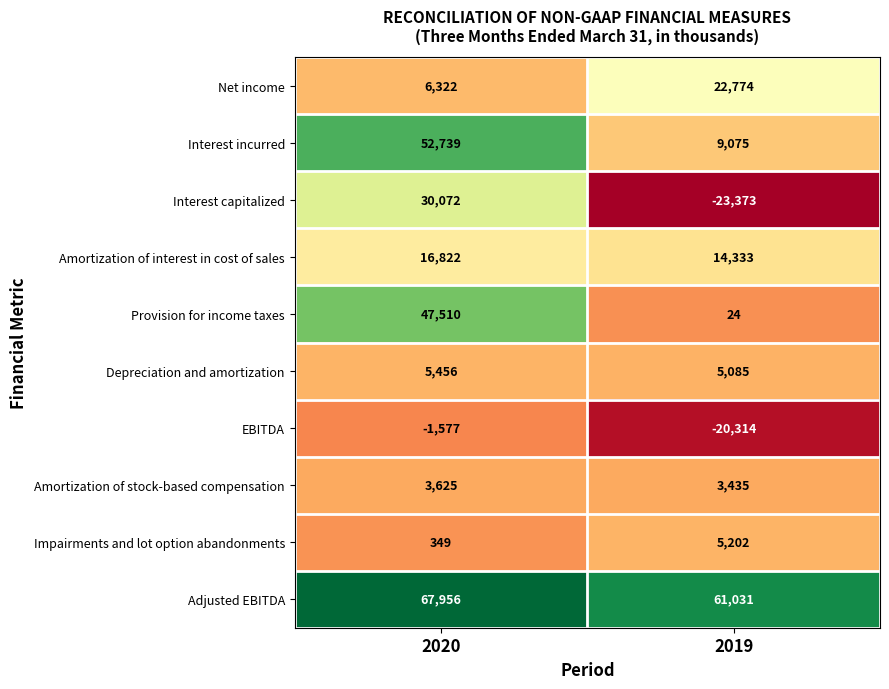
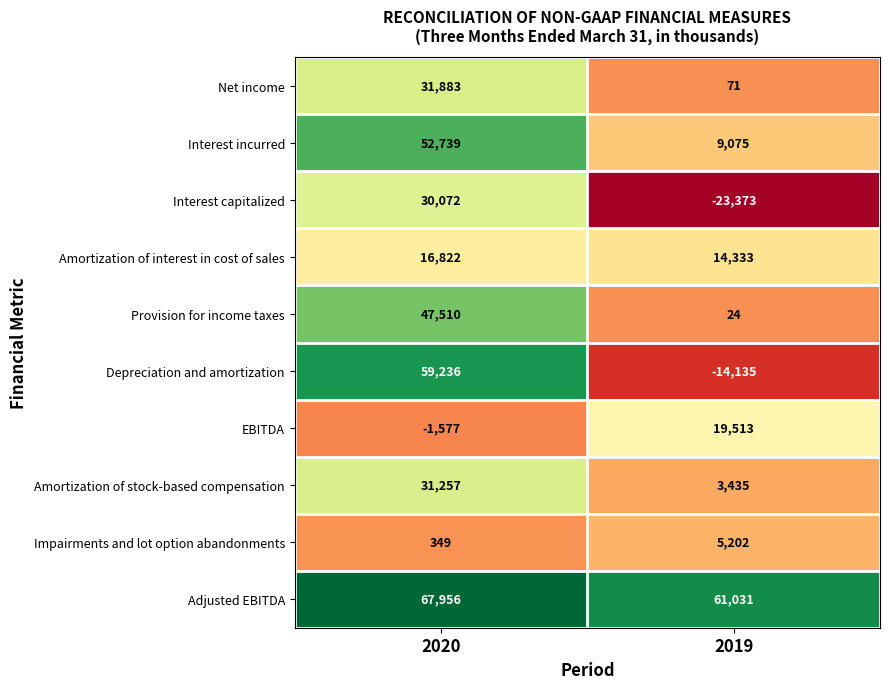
  {
    "Net income": {
-     "2020": "6,322",
-     "2019": "22,774"
+     "2020": "31,883",
+     "2019": "71"
    },
    "Interest incurred": {
      "2020": "52,739",
      "2019": "9,075"
    },
    "Interest capitalized": {
      "2020": "30,072",
      "2019": "-23,373"
    },
    "Amortization of interest in cost of sales": {
      "2020": "16,822",
      "2019": "14,333"
    },
    "Provision for income taxes": {
      "2020": "47,510",
      "2019": "24"
    },
    "Depreciation and amortization": {
-     "2020": "5,456",
-     "2019": "5,085"
+     "2020": "59,236",
+     "2019": "-14,135"
    },
    "EBITDA": {
      "2020": "-1,577",
-     "2019": "-20,314"
+     "2019": "19,513"
    },
    "Amortization of stock-based compensation": {
-     "2020": "3,625",
+     "2020": "31,257",
      "2019": "3,435"
    },
    "Impairments and lot option abandonments": {
      "2020": "349",
      "2019": "5,202"
    },
    "Adjusted EBITDA": {
      "2020": "67,956",
      "2019": "61,031"
    }
  }
